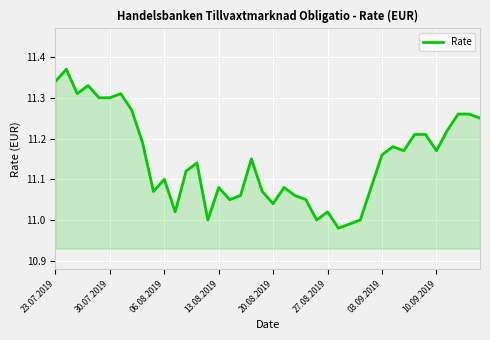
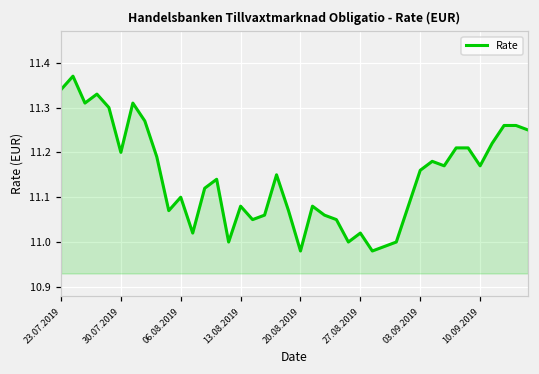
  {
    "23.07.2019": 11.34,
-   "30.07.2019": 11.3,
+   "30.07.2019": 11.2,
    "06.08.2019": 11.10,
    "13.08.2019": 11.08,
-   "20.08.2019": 11.04,
+   "20.08.2019": 10.98,
    "27.08.2019": 11.02,
    "03.09.2019": 11.16,
    "10.09.2019": 11.17
  }
